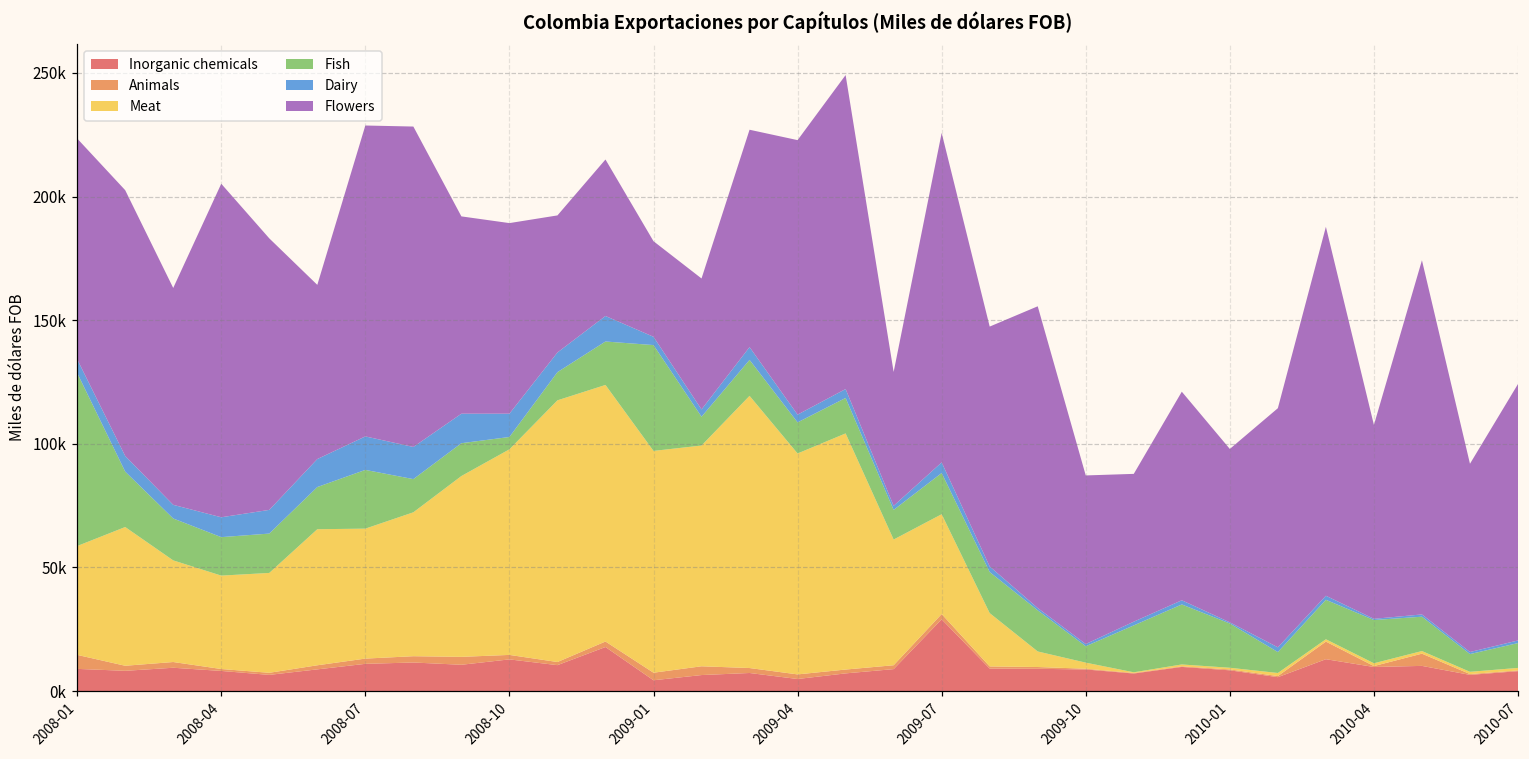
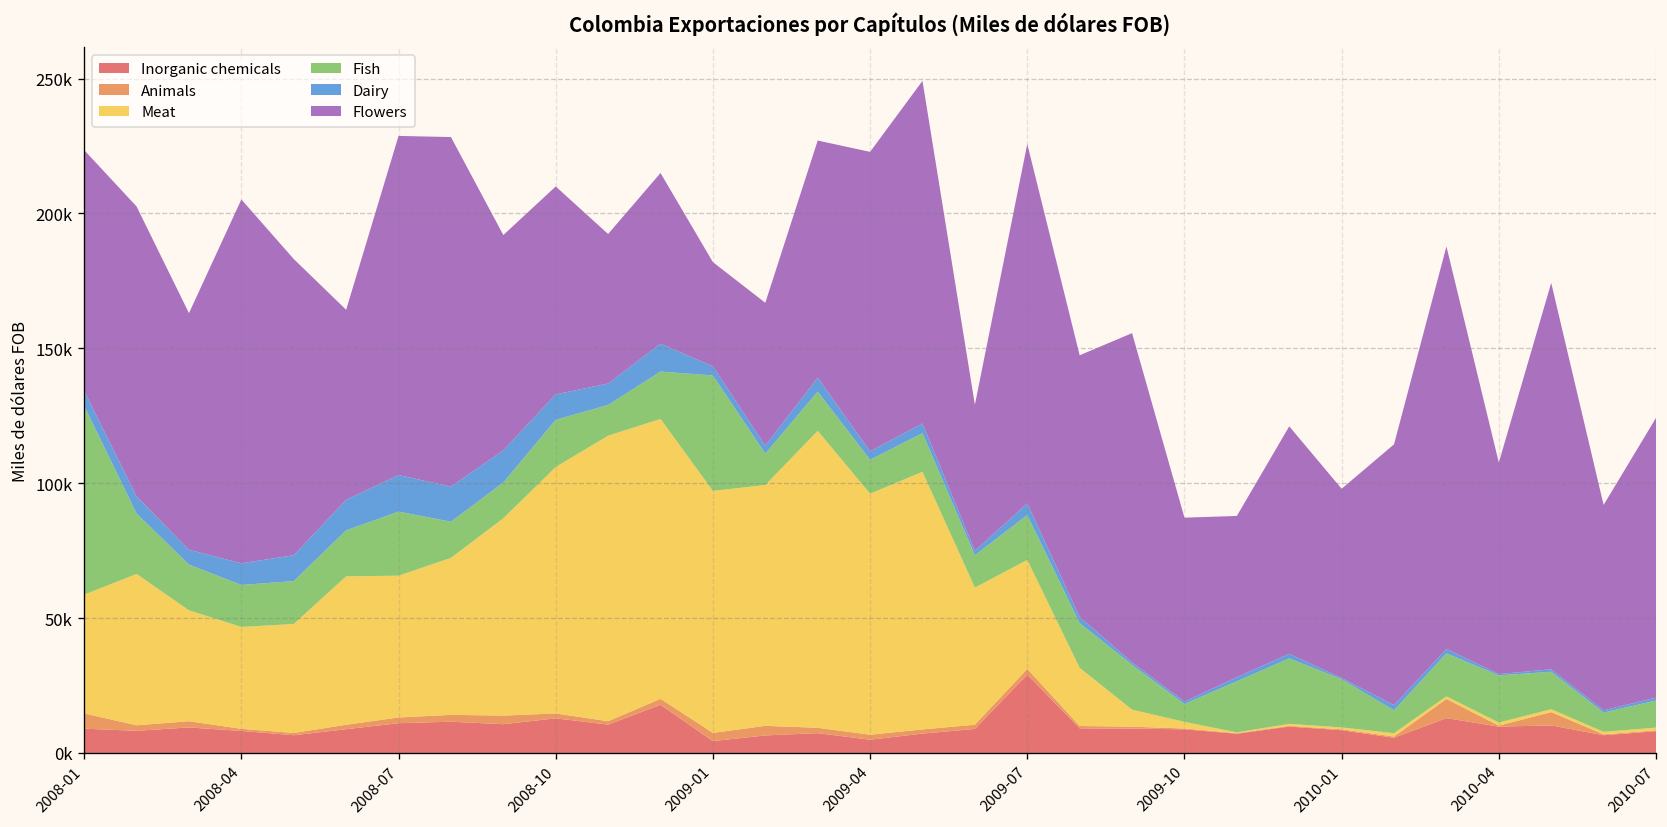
  {
    "Meat": {
      "2008-01": 44000,
      "2008-04": 38000,
      "2008-07": 53000,
-     "2008-10": 83000,
+     "2008-10": 91000,
      "2009-01": 90000,
      "2009-04": 89000,
      "2009-07": 40000,
      "2009-10": 2000
    },
    "Fish": {
      "2008-01": 70000,
      "2008-04": 16000,
      "2008-07": 24000,
-     "2008-10": 5000,
+     "2008-10": 17000,
      "2009-01": 43000,
      "2009-04": 13000,
      "2009-07": 17000
    },
    "Dairy": {
      "2008-01": 6000,
      "2008-04": 8000,
      "2008-07": 14000,
      "2008-10": 9000,
      "2009-01": 3000,
      "2009-04": 3000,
      "2009-07": 4000
    },
    "Flowers": {
      "2008-01": 89000,
      "2008-04": 135000,
      "2008-07": 126000,
      "2008-10": 77000,
      "2009-01": 39000,
      "2009-04": 111000,
      "2009-07": 133000,
      "2009-10": 68000,
      "2010-01": 70000,
      "2010-04": 78000,
      "2010-07": 104000
    }
  }
